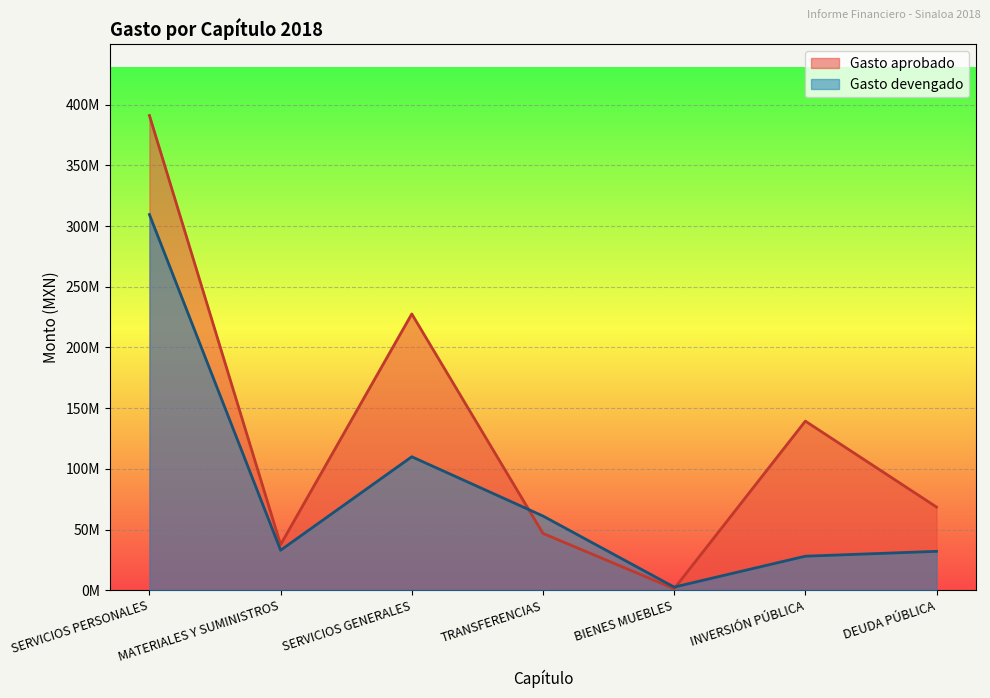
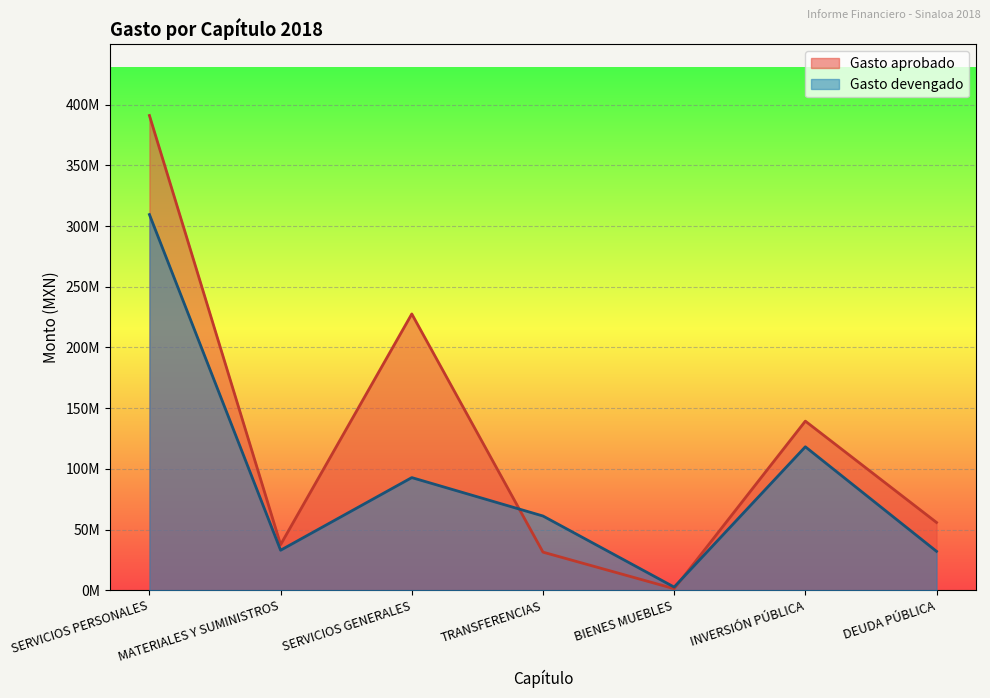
  {
    "Gasto aprobado": {
      "SERVICIOS PERSONALES": 391000000,
      "MATERIALES Y SUMINISTROS": 38000000,
      "SERVICIOS GENERALES": 228000000,
-     "TRANSFERENCIAS": 47000000,
+     "TRANSFERENCIAS": 31000000,
      "INVERSIÓN PÚBLICA": 139000000,
-     "DEUDA PÚBLICA": 69000000
+     "DEUDA PÚBLICA": 56000000
    },
    "Gasto devengado": {
      "SERVICIOS PERSONALES": 309000000,
      "MATERIALES Y SUMINISTROS": 33000000,
-     "SERVICIOS GENERALES": 110000000,
+     "SERVICIOS GENERALES": 93000000,
      "TRANSFERENCIAS": 61000000,
-     "INVERSIÓN PÚBLICA": 28000000,
+     "INVERSIÓN PÚBLICA": 118000000,
      "DEUDA PÚBLICA": 32000000
    }
  }
